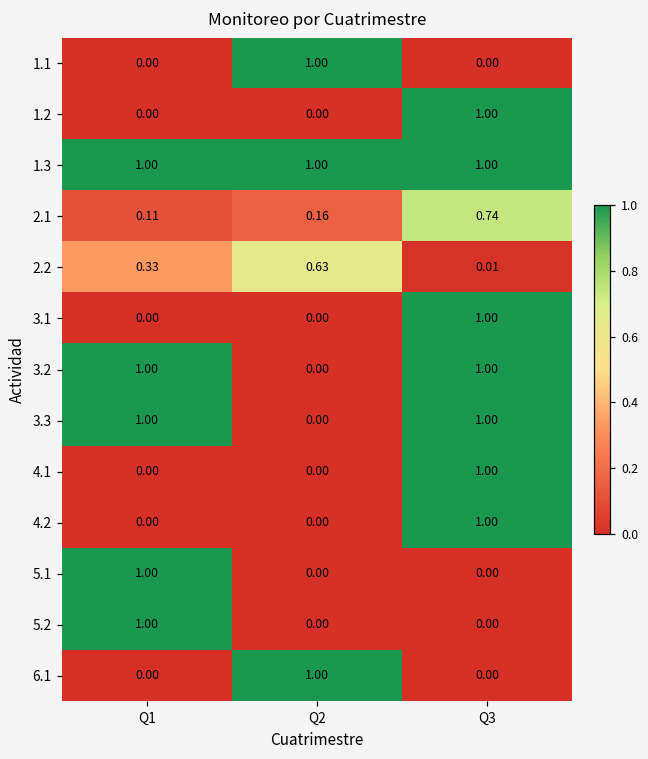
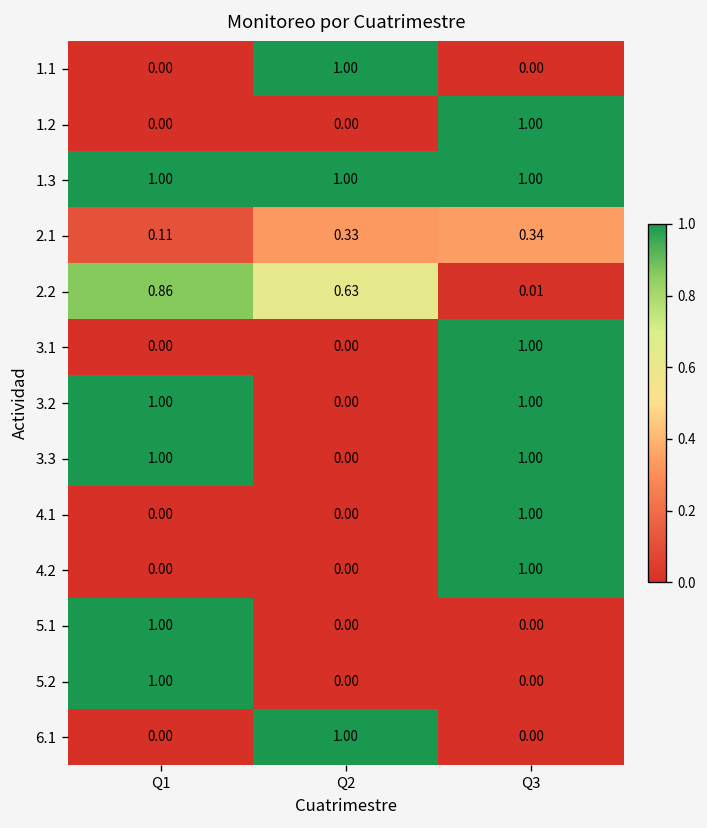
  {
    "1.1": {
      "Q1": 0.00,
      "Q2": 1.00,
      "Q3": 0.00
    },
    "1.2": {
      "Q1": 0.00,
      "Q2": 0.00,
      "Q3": 1.00
    },
    "1.3": {
      "Q1": 1.00,
      "Q2": 1.00,
      "Q3": 1.00
    },
    "2.1": {
      "Q1": 0.11,
-     "Q2": 0.16,
-     "Q3": 0.74
+     "Q2": 0.33,
+     "Q3": 0.34
    },
    "2.2": {
-     "Q1": 0.33,
+     "Q1": 0.86,
      "Q2": 0.63,
      "Q3": 0.01
    },
    "3.1": {
      "Q1": 0.00,
      "Q2": 0.00,
      "Q3": 1.00
    },
    "3.2": {
      "Q1": 1.00,
      "Q2": 0.00,
      "Q3": 1.00
    },
    "3.3": {
      "Q1": 1.00,
      "Q2": 0.00,
      "Q3": 1.00
    },
    "4.1": {
      "Q1": 0.00,
      "Q2": 0.00,
      "Q3": 1.00
    },
    "4.2": {
      "Q1": 0.00,
      "Q2": 0.00,
      "Q3": 1.00
    },
    "5.1": {
      "Q1": 1.00,
      "Q2": 0.00,
      "Q3": 0.00
    },
    "5.2": {
      "Q1": 1.00,
      "Q2": 0.00,
      "Q3": 0.00
    },
    "6.1": {
      "Q1": 0.00,
      "Q2": 1.00,
      "Q3": 0.00
    }
  }
